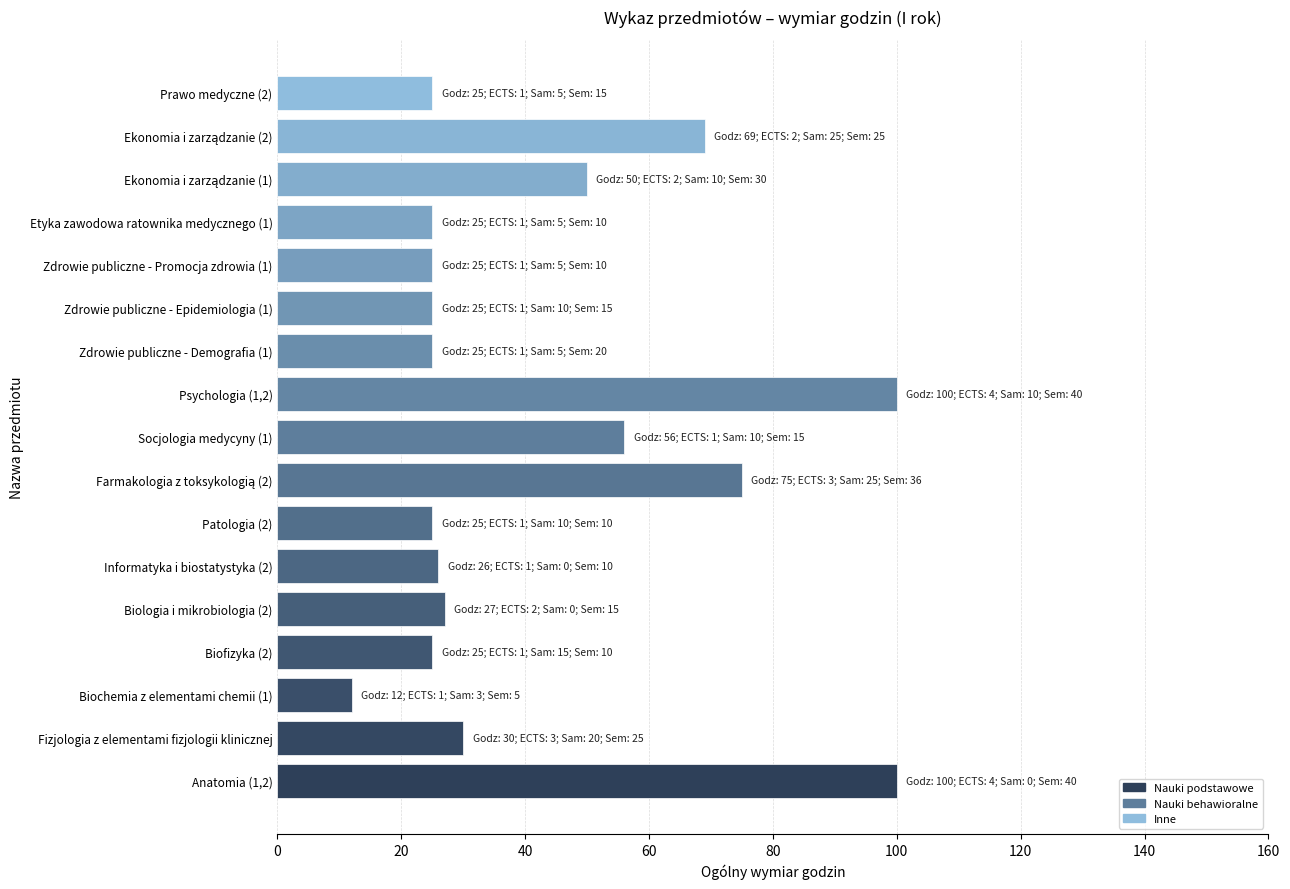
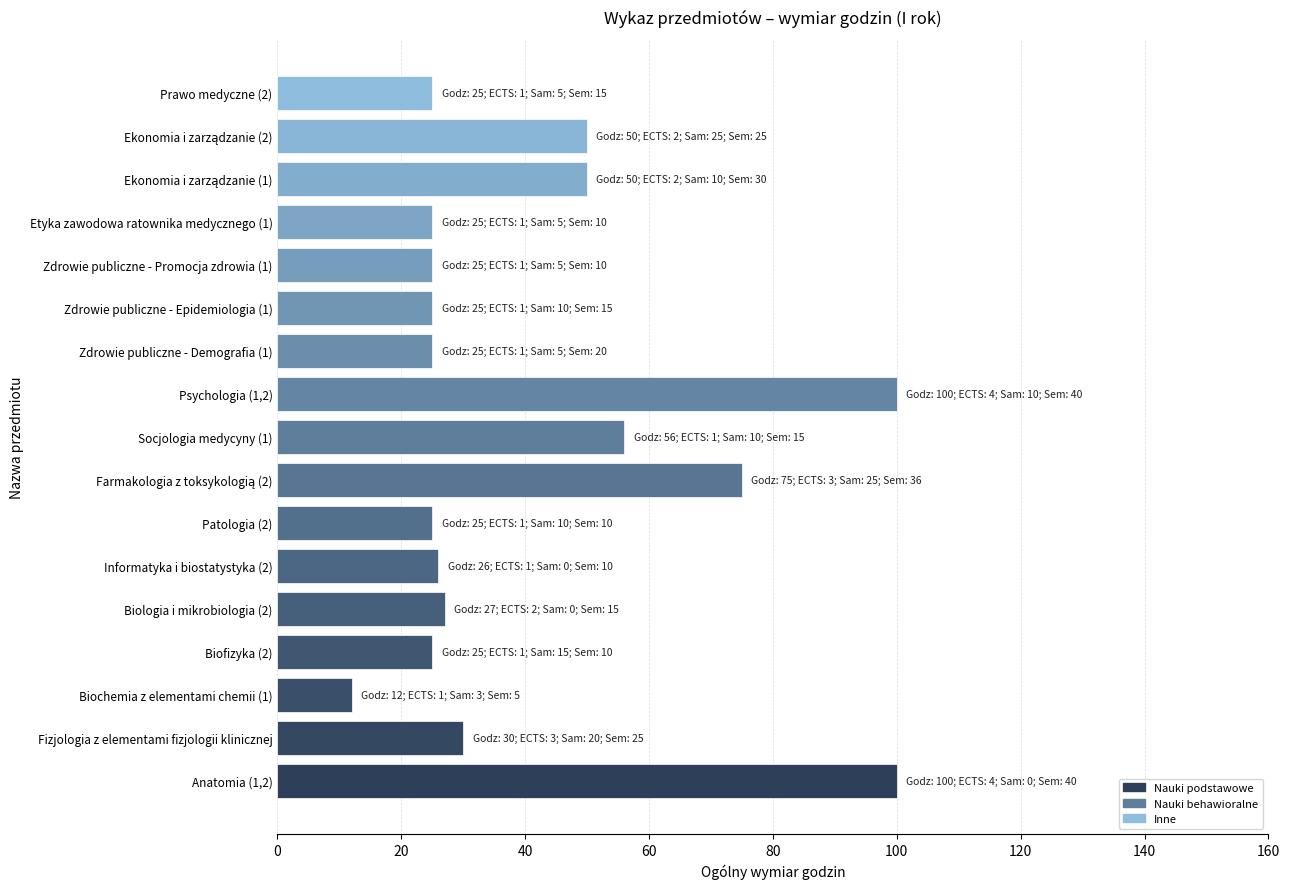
  {
    "Prawo medyczne (2)": "25;",
-   "Ekonomia i zarządzanie (2)": "69;",
+   "Ekonomia i zarządzanie (2)": "50;",
    "Ekonomia i zarządzanie (1)": "50;",
    "Etyka zawodowa ratownika medycznego (1)": "25;",
    "Zdrowie publiczne - Promocja zdrowia (1)": "25;",
    "Zdrowie publiczne - Epidemiologia (1)": "25;",
    "Zdrowie publiczne - Demografia (1)": "25;",
    "Psychologia (1,2)": "100;",
    "Socjologia medycyny (1)": "56;",
    "Farmakologia z toksykologią (2)": "75;",
    "Patologia (2)": "25;",
    "Informatyka i biostatystyka (2)": "26;",
    "Biologia i mikrobiologia (2)": "27;",
    "Biofizyka (2)": "25;",
    "Biochemia z elementami chemii (1)": "12;",
    "Fizjologia z elementami fizjologii klinicznej": "30;",
    "Anatomia (1,2)": "100;"
  }
